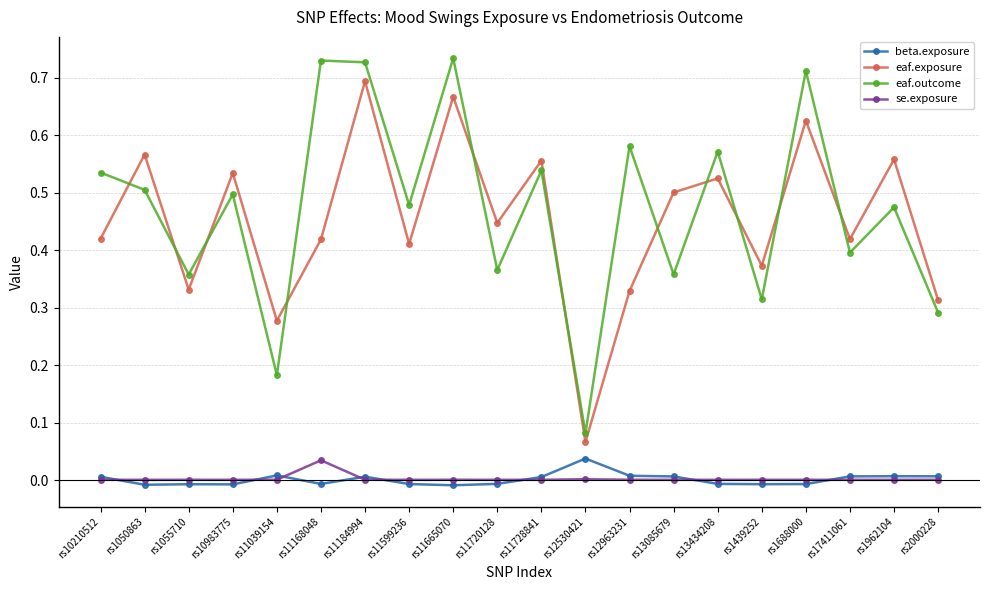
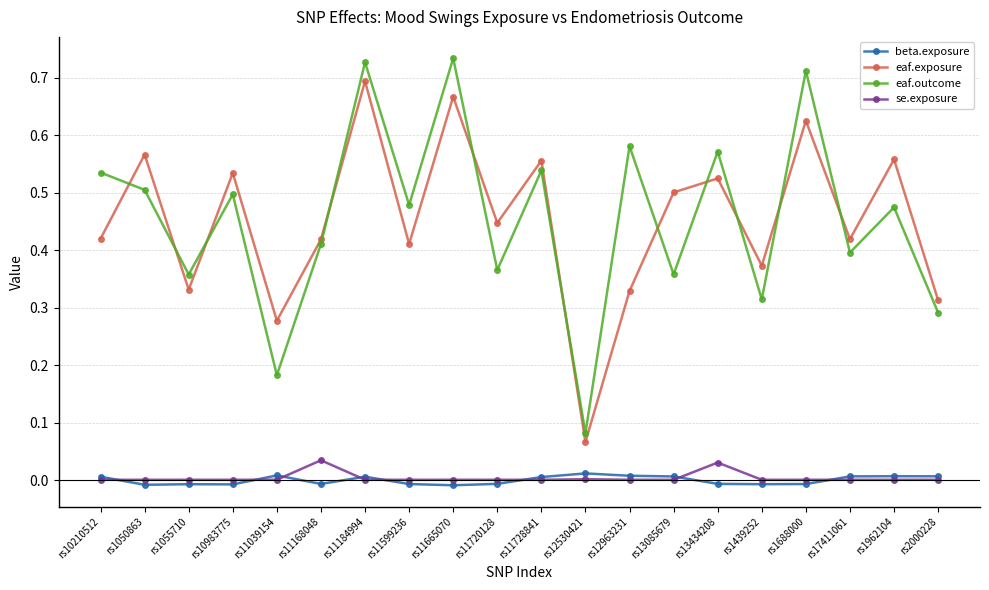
  {
    "beta.exposure": {
      "rs10210512": 0.01,
      "rs1050863": -0.01,
      "rs1055710": -0.01,
      "rs10983775": -0.01,
      "rs11039154": 0.01,
      "rs11168048": -0.01,
      "rs11184994": 0.01,
      "rs11599236": -0.01,
      "rs11665070": -0.01,
      "rs11720128": -0.01,
      "rs11728841": 0.01,
-     "rs12530421": 0.04,
+     "rs12530421": 0.01,
      "rs12963231": 0.01,
      "rs13085679": 0.01,
      "rs13434208": -0.01,
      "rs1439252": -0.01,
      "rs1688000": -0.01,
      "rs17411061": 0.01,
      "rs1962104": 0.01,
      "rs2000228": 0.01
    },
    "eaf.exposure": {
      "rs10210512": 0.42,
      "rs1050863": 0.57,
      "rs1055710": 0.33,
      "rs10983775": 0.53,
      "rs11039154": 0.28,
      "rs11168048": 0.42,
      "rs11184994": 0.69,
      "rs11599236": 0.41,
      "rs11665070": 0.67,
      "rs11720128": 0.45,
      "rs11728841": 0.56,
      "rs12530421": 0.07,
      "rs12963231": 0.33,
      "rs13085679": 0.50,
      "rs13434208": 0.53,
      "rs1439252": 0.37,
      "rs1688000": 0.63,
      "rs17411061": 0.42,
      "rs1962104": 0.56,
      "rs2000228": 0.31
    },
    "eaf.outcome": {
      "rs10210512": 0.54,
      "rs1050863": 0.51,
      "rs1055710": 0.36,
      "rs10983775": 0.50,
      "rs11039154": 0.18,
-     "rs11168048": 0.73,
+     "rs11168048": 0.41,
      "rs11184994": 0.73,
      "rs11599236": 0.48,
      "rs11665070": 0.73,
      "rs11720128": 0.37,
      "rs11728841": 0.54,
      "rs12530421": 0.08,
      "rs12963231": 0.58,
      "rs13085679": 0.36,
      "rs13434208": 0.57,
      "rs1439252": 0.31,
      "rs1688000": 0.71,
      "rs17411061": 0.40,
      "rs1962104": 0.47,
      "rs2000228": 0.29
    },
    "se.exposure": {
      "rs10210512": 0.00,
      "rs1050863": 0.00,
      "rs1055710": 0.00,
      "rs10983775": 0.00,
      "rs11039154": 0.00,
      "rs11168048": 0.03,
      "rs11184994": 0.00,
      "rs11599236": 0.00,
      "rs11665070": 0.00,
      "rs11720128": 0.00,
      "rs11728841": 0.00,
      "rs12530421": 0.00,
      "rs12963231": 0.00,
      "rs13085679": 0.00,
-     "rs13434208": 0.00,
+     "rs13434208": 0.03,
      "rs1439252": 0.00,
      "rs1688000": 0.00,
      "rs17411061": 0.00,
      "rs1962104": 0.00,
      "rs2000228": 0.00
    }
  }
